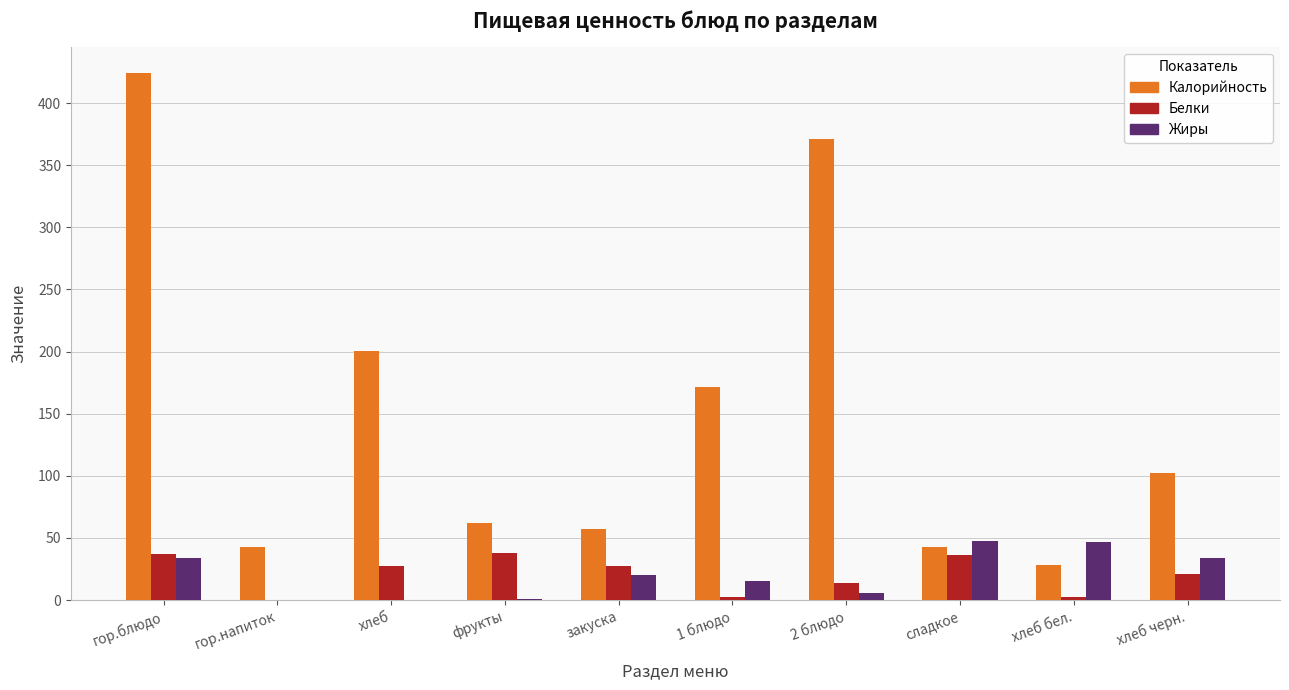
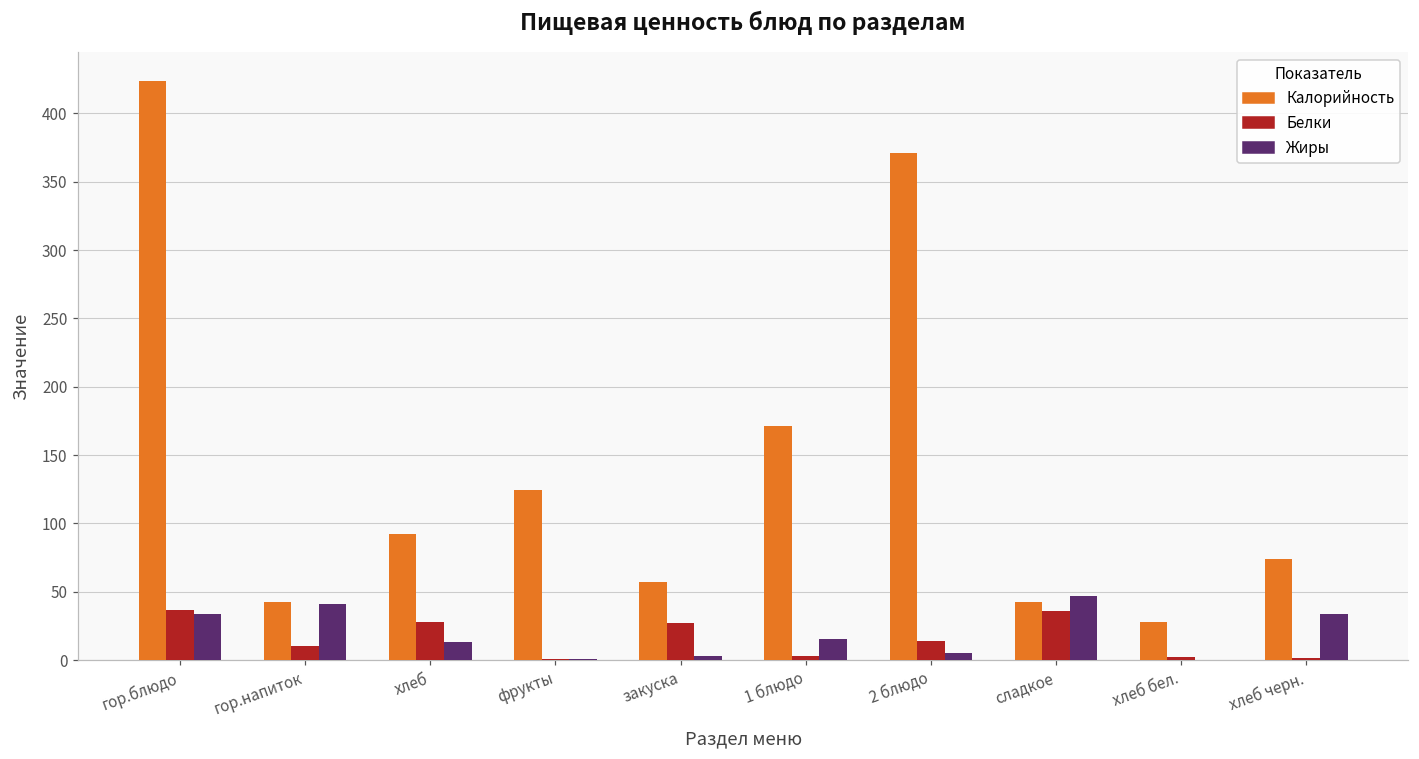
  {
    "Калорийность": {
      "гор.блюдо": 424,
      "гор.напиток": 43,
-     "хлеб": 200,
-     "фрукты": 62,
+     "хлеб": 92,
+     "фрукты": 124,
      "закуска": 57,
      "1 блюдо": 172,
      "2 блюдо": 371,
      "сладкое": 43,
      "хлеб бел.": 28,
-     "хлеб черн.": 102
+     "хлеб черн.": 74
    },
    "Белки": {
      "гор.блюдо": 37,
-     "гор.напиток": 0,
+     "гор.напиток": 10,
      "хлеб": 28,
-     "фрукты": 38,
+     "фрукты": 1,
      "закуска": 27,
      "1 блюдо": 3,
      "2 блюдо": 14,
      "сладкое": 36,
      "хлеб бел.": 2,
-     "хлеб черн.": 21
+     "хлеб черн.": 2
    },
    "Жиры": {
      "гор.блюдо": 34,
-     "гор.напиток": 0,
-     "хлеб": 0,
-     "закуска": 20,
+     "гор.напиток": 41,
+     "хлеб": 13,
+     "закуска": 3,
      "1 блюдо": 16,
      "2 блюдо": 5,
      "сладкое": 47,
-     "хлеб бел.": 47,
+     "хлеб бел.": 0,
      "хлеб черн.": 34
    }
  }
